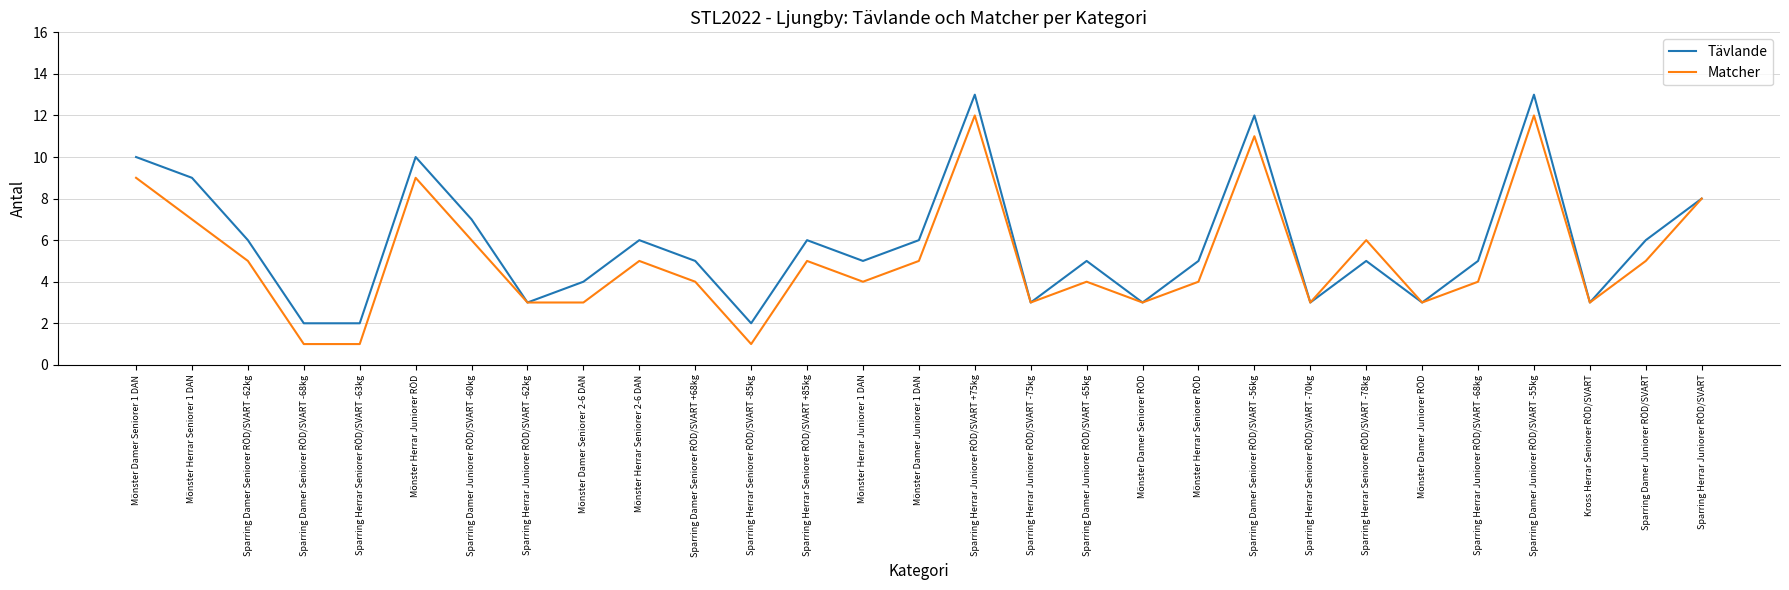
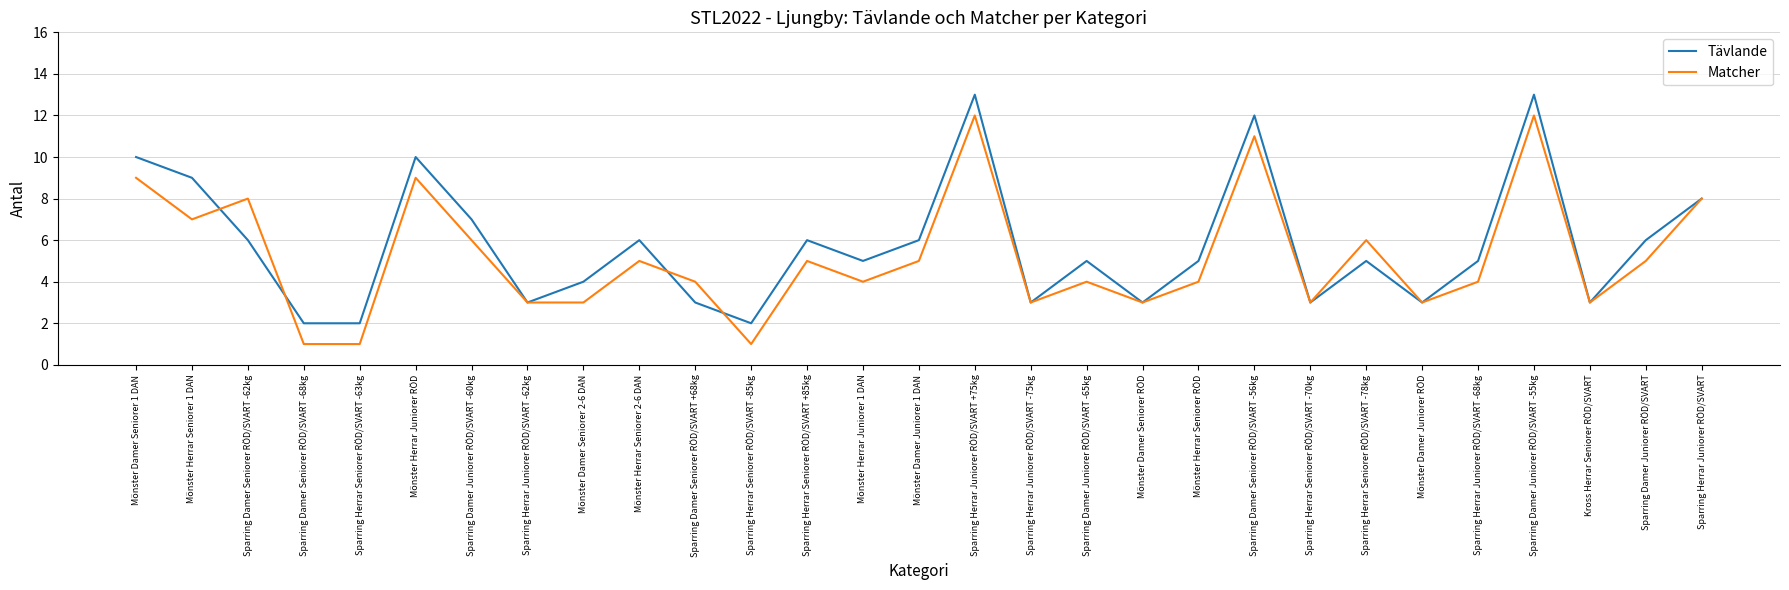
  {
    "Tävlande": {
      "Mönster Damer Seniorer 1 DAN": 10,
      "Mönster Herrar Seniorer 1 DAN": 9,
      "Sparring Damer Seniorer RÖD/SVART -62kg": 6,
      "Sparring Damer Seniorer RÖD/SVART -68kg": 2,
      "Sparring Herrar Seniorer RÖD/SVART -63kg": 2,
      "Mönster Herrar Juniorer RÖD": 10,
      "Sparring Damer Juniorer RÖD/SVART -60kg": 7,
      "Mönster Damer Seniorer 2-6 DAN": 4,
      "Mönster Herrar Seniorer 2-6 DAN": 6,
-     "Sparring Damer Seniorer RÖD/SVART +68kg": 5,
+     "Sparring Damer Seniorer RÖD/SVART +68kg": 3,
      "Sparring Herrar Seniorer RÖD/SVART -85kg": 2,
      "Sparring Herrar Seniorer RÖD/SVART +85kg": 6,
      "Mönster Herrar Juniorer 1 DAN": 5,
      "Mönster Damer Juniorer 1 DAN": 6,
      "Sparring Herrar Juniorer RÖD/SVART +75kg": 13,
      "Sparring Damer Juniorer RÖD/SVART -65kg": 5,
      "Mönster Herrar Seniorer RÖD": 5,
      "Sparring Damer Seniorer RÖD/SVART -56kg": 12,
      "Sparring Herrar Seniorer RÖD/SVART -78kg": 5,
      "Sparring Herrar Juniorer RÖD/SVART -68kg": 5,
      "Sparring Damer Juniorer RÖD/SVART -55kg": 13,
      "Sparring Damer Juniorer RÖD/SVART": 6
    },
    "Matcher": {
      "Mönster Damer Seniorer 1 DAN": 9,
      "Mönster Herrar Seniorer 1 DAN": 7,
-     "Sparring Damer Seniorer RÖD/SVART -62kg": 5,
+     "Sparring Damer Seniorer RÖD/SVART -62kg": 8,
      "Sparring Damer Seniorer RÖD/SVART -68kg": 1,
      "Sparring Herrar Seniorer RÖD/SVART -63kg": 1,
      "Mönster Herrar Juniorer RÖD": 9,
      "Sparring Damer Juniorer RÖD/SVART -60kg": 6,
      "Mönster Damer Seniorer 2-6 DAN": 3,
      "Mönster Herrar Seniorer 2-6 DAN": 5,
      "Sparring Damer Seniorer RÖD/SVART +68kg": 4,
      "Sparring Herrar Seniorer RÖD/SVART -85kg": 1,
      "Sparring Herrar Seniorer RÖD/SVART +85kg": 5,
      "Mönster Herrar Juniorer 1 DAN": 4,
      "Mönster Damer Juniorer 1 DAN": 5,
      "Sparring Herrar Juniorer RÖD/SVART +75kg": 12,
      "Sparring Damer Juniorer RÖD/SVART -65kg": 4,
      "Mönster Herrar Seniorer RÖD": 4,
      "Sparring Damer Seniorer RÖD/SVART -56kg": 11,
      "Sparring Herrar Seniorer RÖD/SVART -78kg": 6,
      "Sparring Herrar Juniorer RÖD/SVART -68kg": 4,
      "Sparring Damer Juniorer RÖD/SVART -55kg": 12,
      "Sparring Damer Juniorer RÖD/SVART": 5
    }
  }
